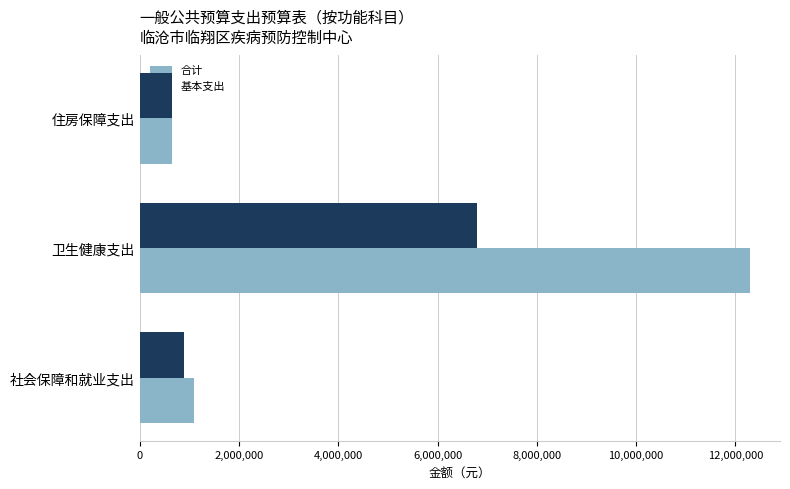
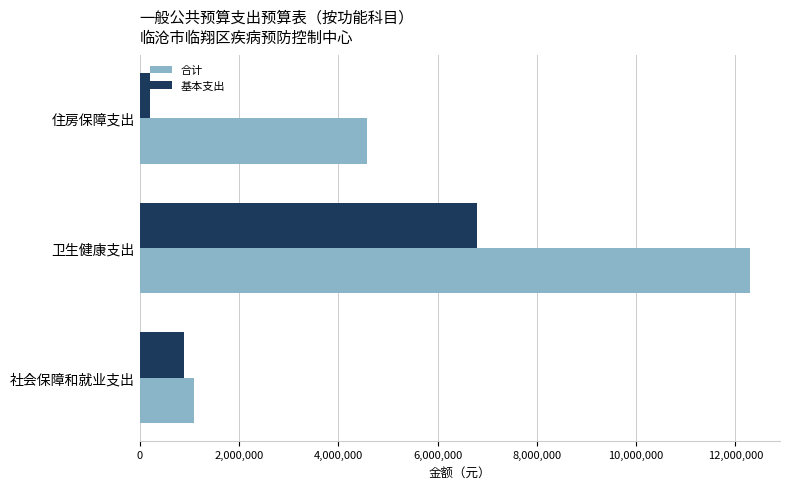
  {
    "合计": {
-     "住房保障支出": "600,000",
+     "住房保障支出": "4,600,000",
      "卫生健康支出": "12,300,000",
      "社会保障和就业支出": "1,100,000"
    },
    "基本支出": {
-     "住房保障支出": "600,000",
+     "住房保障支出": "200,000",
      "卫生健康支出": "6,800,000",
      "社会保障和就业支出": "900,000"
    }
  }
